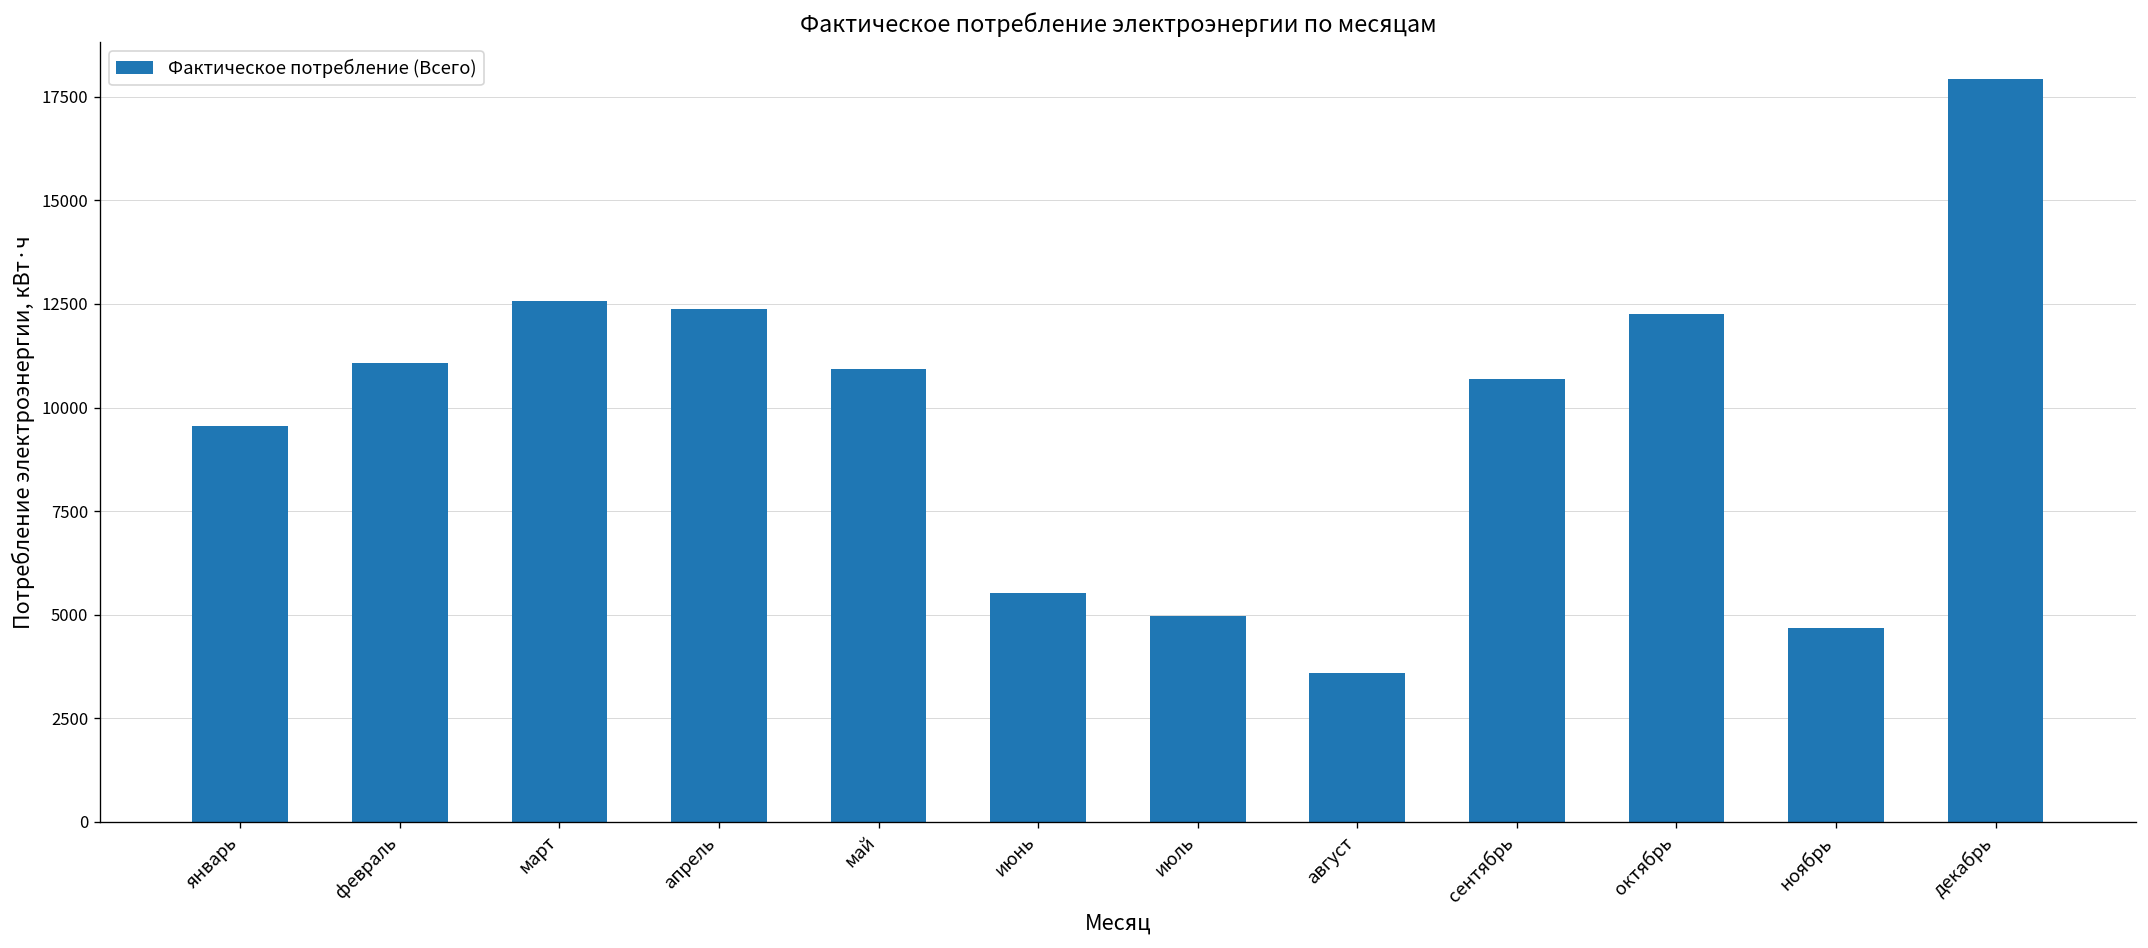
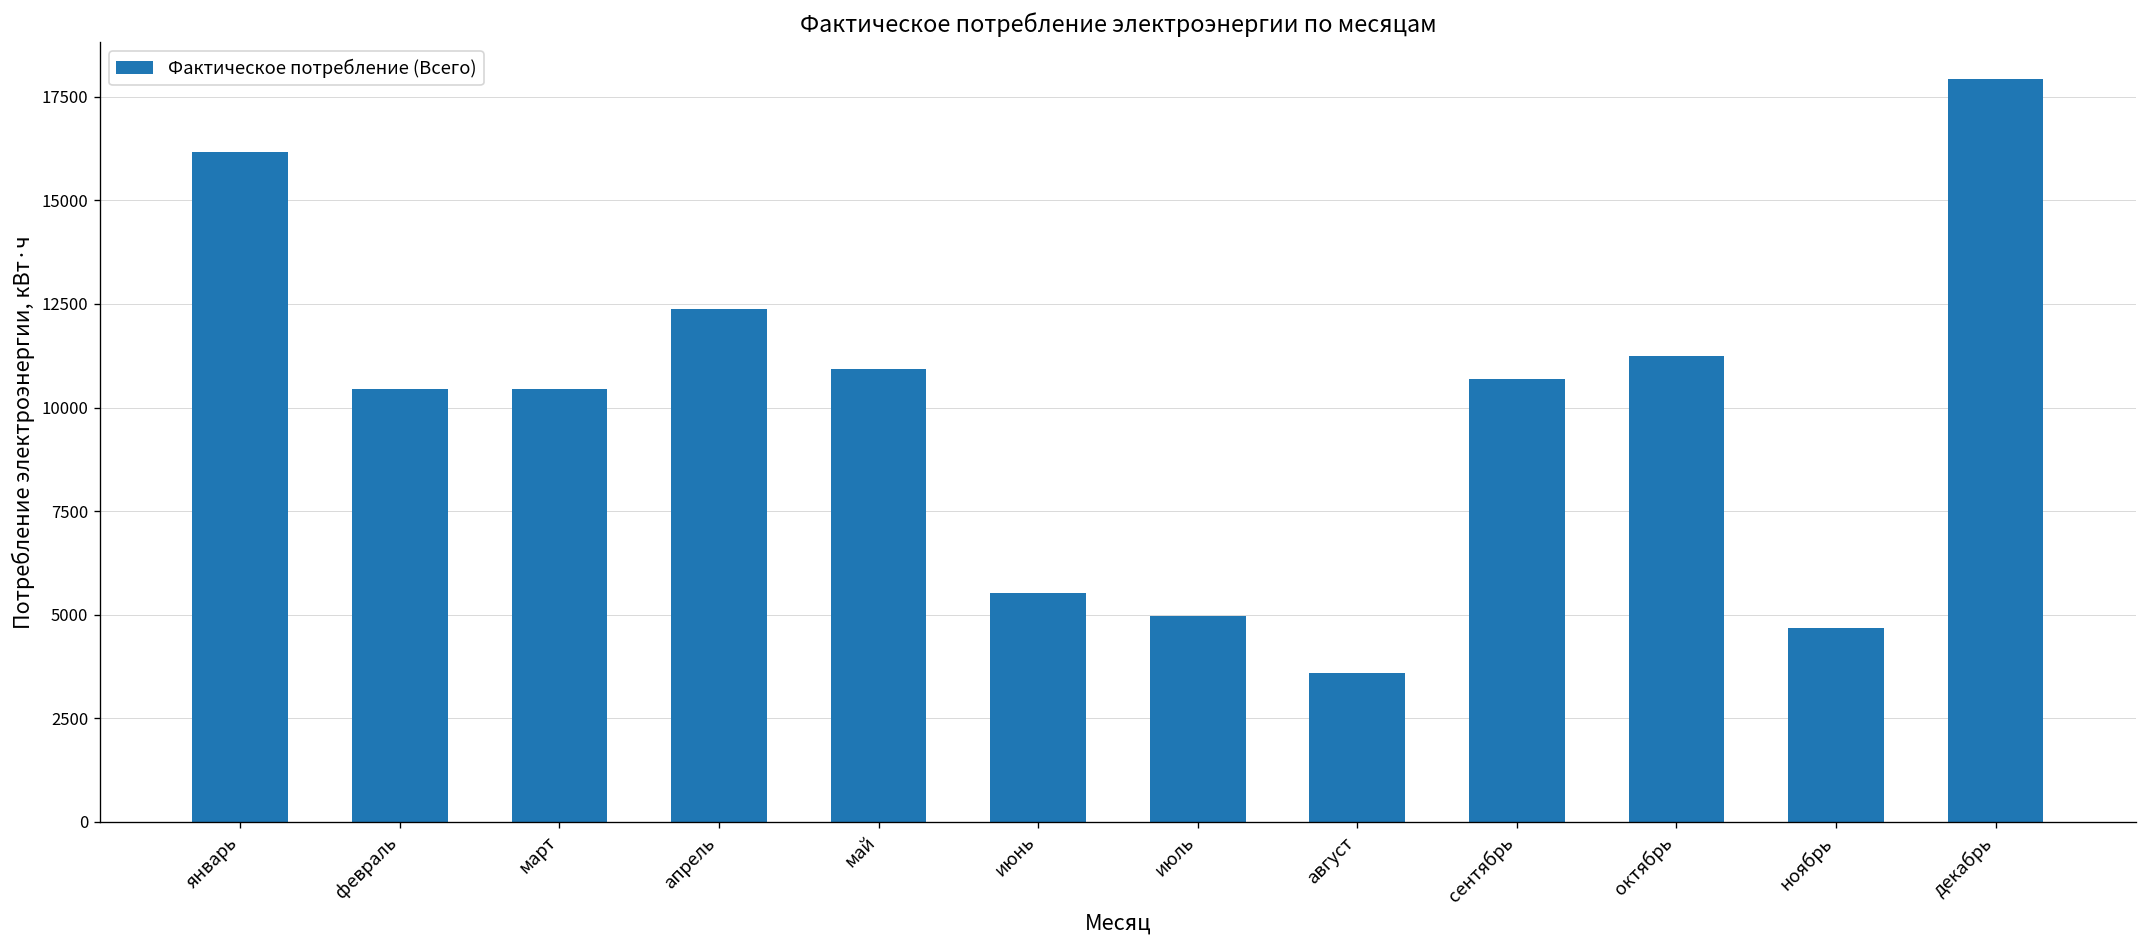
  {
-   "январь": 9500,
-   "февраль": 11100,
-   "март": 12600,
+   "январь": 16200,
+   "февраль": 10500,
+   "март": 10400,
    "апрель": 12400,
    "май": 10900,
    "июнь": 5500,
    "июль": 5000,
    "август": 3600,
    "сентябрь": 10700,
-   "октябрь": 12200,
+   "октябрь": 11200,
    "ноябрь": 4700,
    "декабрь": 17900
  }
